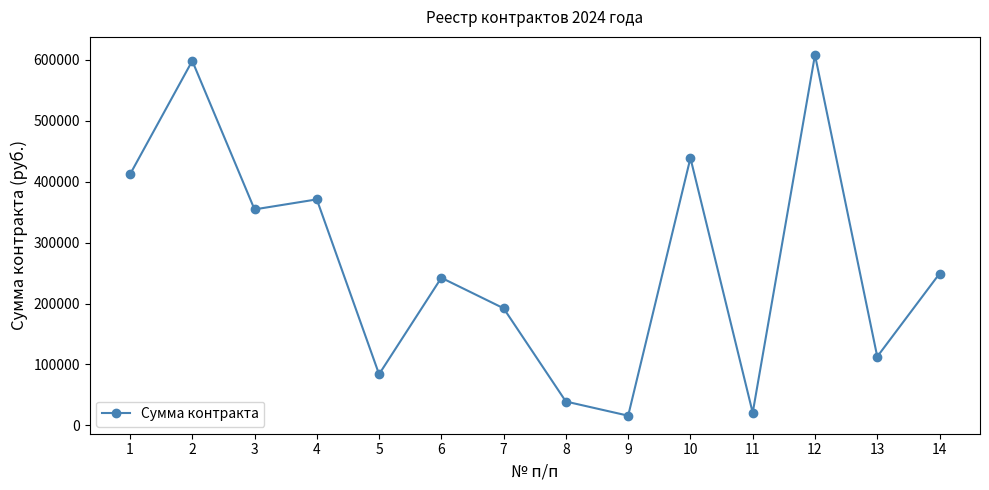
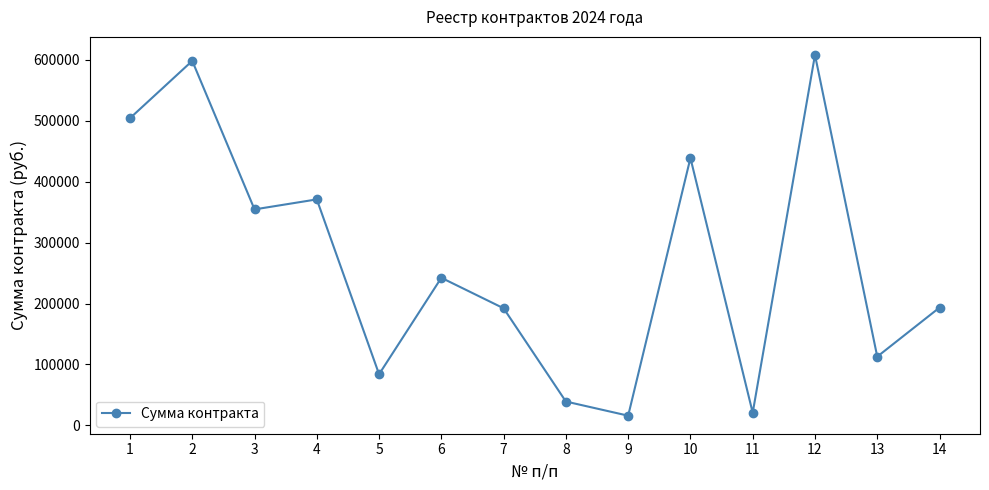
  {
-   "1": 410000,
+   "1": 500000,
    "2": 600000,
    "3": 350000,
    "4": 370000,
    "5": 80000,
    "6": 240000,
    "7": 190000,
    "8": 40000,
    "9": 20000,
    "10": 440000,
    "11": 20000,
    "12": 610000,
    "13": 110000,
-   "14": 250000
+   "14": 190000
  }
